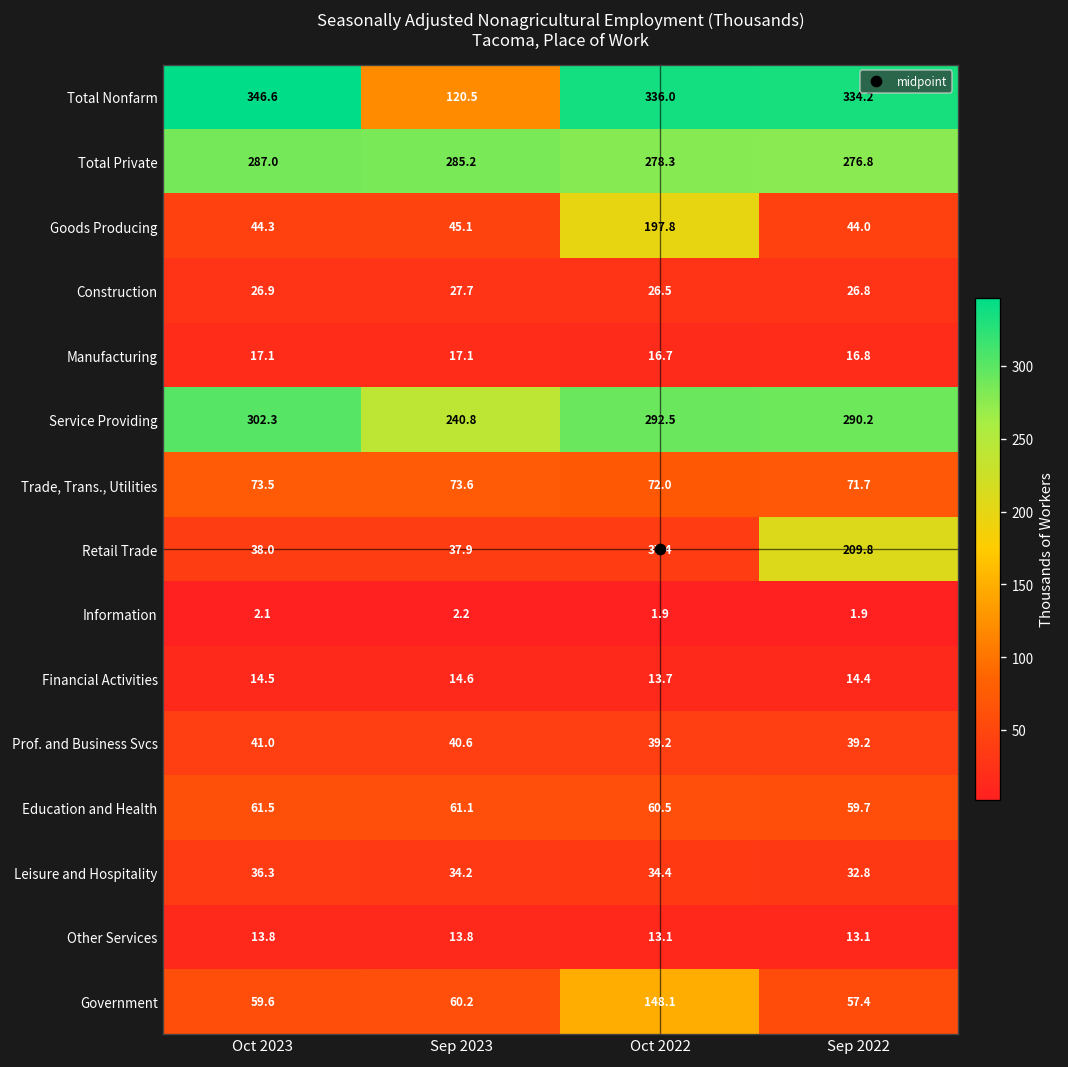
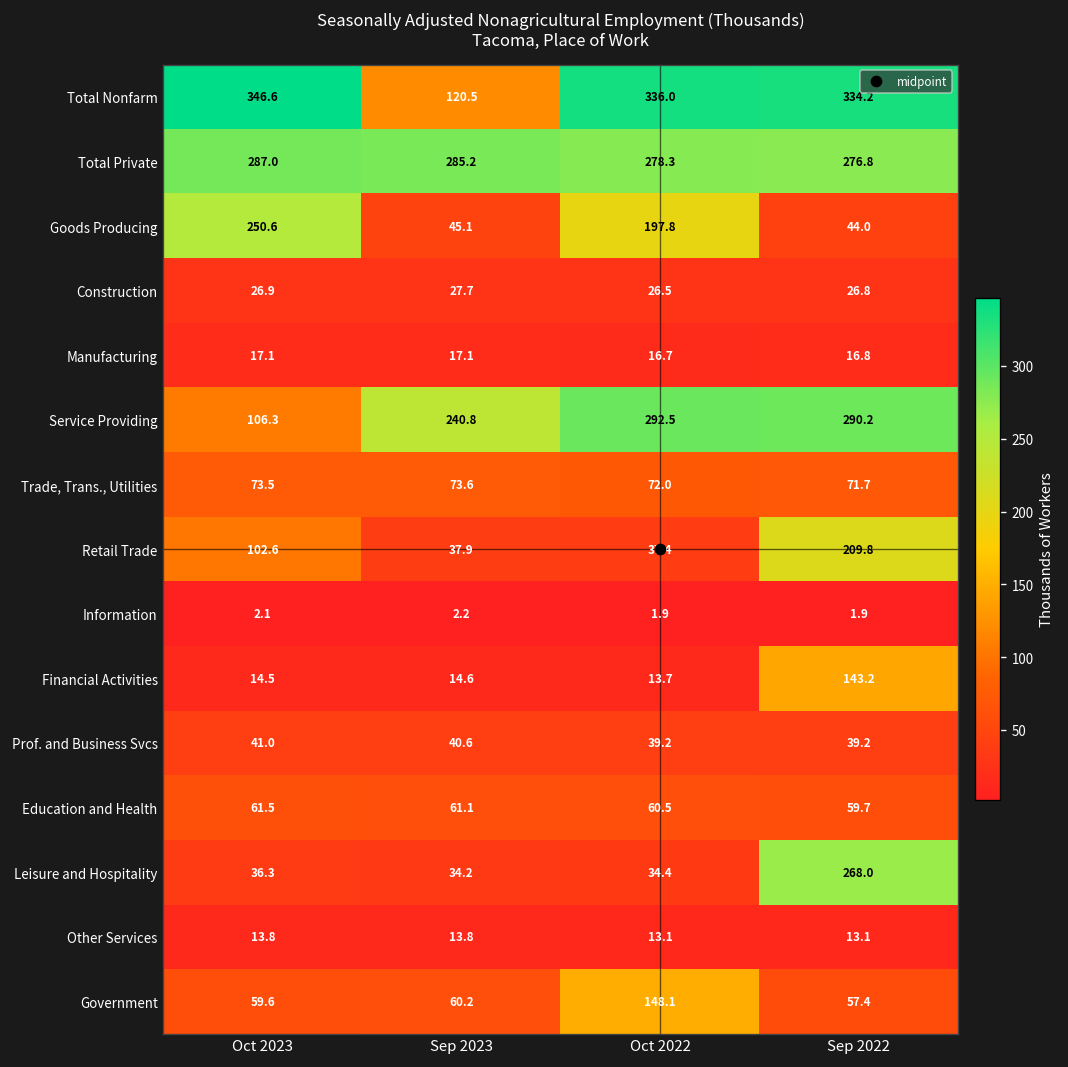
  {
    "Total Nonfarm": {
      "Oct 2023": 346.6,
      "Sep 2023": 120.5,
      "Oct 2022": 336.0
    },
    "Total Private": {
      "Oct 2023": 287.0,
      "Sep 2023": 285.2,
      "Oct 2022": 278.3,
      "Sep 2022": 276.8
    },
    "Goods Producing": {
-     "Oct 2023": 44.3,
+     "Oct 2023": 250.6,
      "Sep 2023": 45.1,
      "Oct 2022": 197.8,
      "Sep 2022": 44.0
    },
    "Construction": {
      "Oct 2023": 26.9,
      "Sep 2023": 27.7,
      "Oct 2022": 26.5,
      "Sep 2022": 26.8
    },
    "Manufacturing": {
      "Oct 2023": 17.1,
      "Sep 2023": 17.1,
      "Oct 2022": 16.7,
      "Sep 2022": 16.8
    },
    "Service Providing": {
-     "Oct 2023": 302.3,
+     "Oct 2023": 106.3,
      "Sep 2023": 240.8,
      "Oct 2022": 292.5,
      "Sep 2022": 290.2
    },
    "Trade, Trans., Utilities": {
      "Oct 2023": 73.5,
      "Sep 2023": 73.6,
      "Oct 2022": 72.0,
      "Sep 2022": 71.7
    },
    "Retail Trade": {
-     "Oct 2023": 38.0,
+     "Oct 2023": 102.6,
      "Sep 2023": 37.9,
      "Sep 2022": 209.8
    },
    "Information": {
      "Oct 2023": 2.1,
      "Sep 2023": 2.2,
      "Oct 2022": 1.9,
      "Sep 2022": 1.9
    },
    "Financial Activities": {
      "Oct 2023": 14.5,
      "Sep 2023": 14.6,
      "Oct 2022": 13.7,
-     "Sep 2022": 14.4
+     "Sep 2022": 143.2
    },
    "Prof. and Business Svcs": {
      "Oct 2023": 41.0,
      "Sep 2023": 40.6,
      "Oct 2022": 39.2,
      "Sep 2022": 39.2
    },
    "Education and Health": {
      "Oct 2023": 61.5,
      "Sep 2023": 61.1,
      "Oct 2022": 60.5,
      "Sep 2022": 59.7
    },
    "Leisure and Hospitality": {
      "Oct 2023": 36.3,
      "Sep 2023": 34.2,
      "Oct 2022": 34.4,
-     "Sep 2022": 32.8
+     "Sep 2022": 268.0
    },
    "Other Services": {
      "Oct 2023": 13.8,
      "Sep 2023": 13.8,
      "Oct 2022": 13.1,
      "Sep 2022": 13.1
    },
    "Government": {
      "Oct 2023": 59.6,
      "Sep 2023": 60.2,
      "Oct 2022": 148.1,
      "Sep 2022": 57.4
    }
  }
